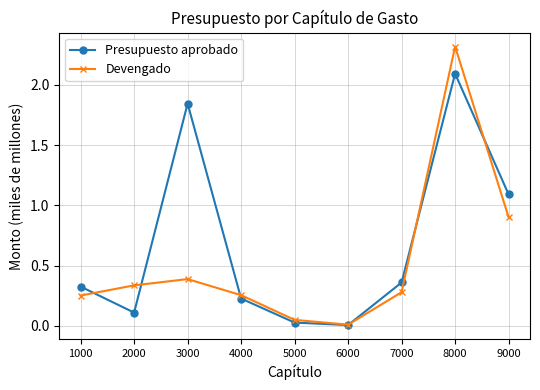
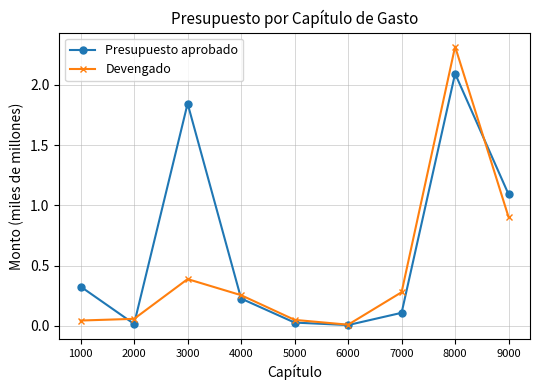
  {
    "Presupuesto aprobado": {
      "1000": 0.33,
-     "2000": 0.11,
+     "2000": 0.02,
      "3000": 1.84,
      "4000": 0.23,
      "5000": 0.03,
-     "7000": 0.36,
+     "7000": 0.11,
      "8000": 2.09,
      "9000": 1.09
    },
    "Devengado": {
-     "1000": 0.25,
-     "2000": 0.34,
+     "1000": 0.04,
+     "2000": 0.06,
      "3000": 0.39,
      "4000": 0.26,
      "5000": 0.05,
      "7000": 0.28,
      "8000": 2.32,
      "9000": 0.90
    }
  }
